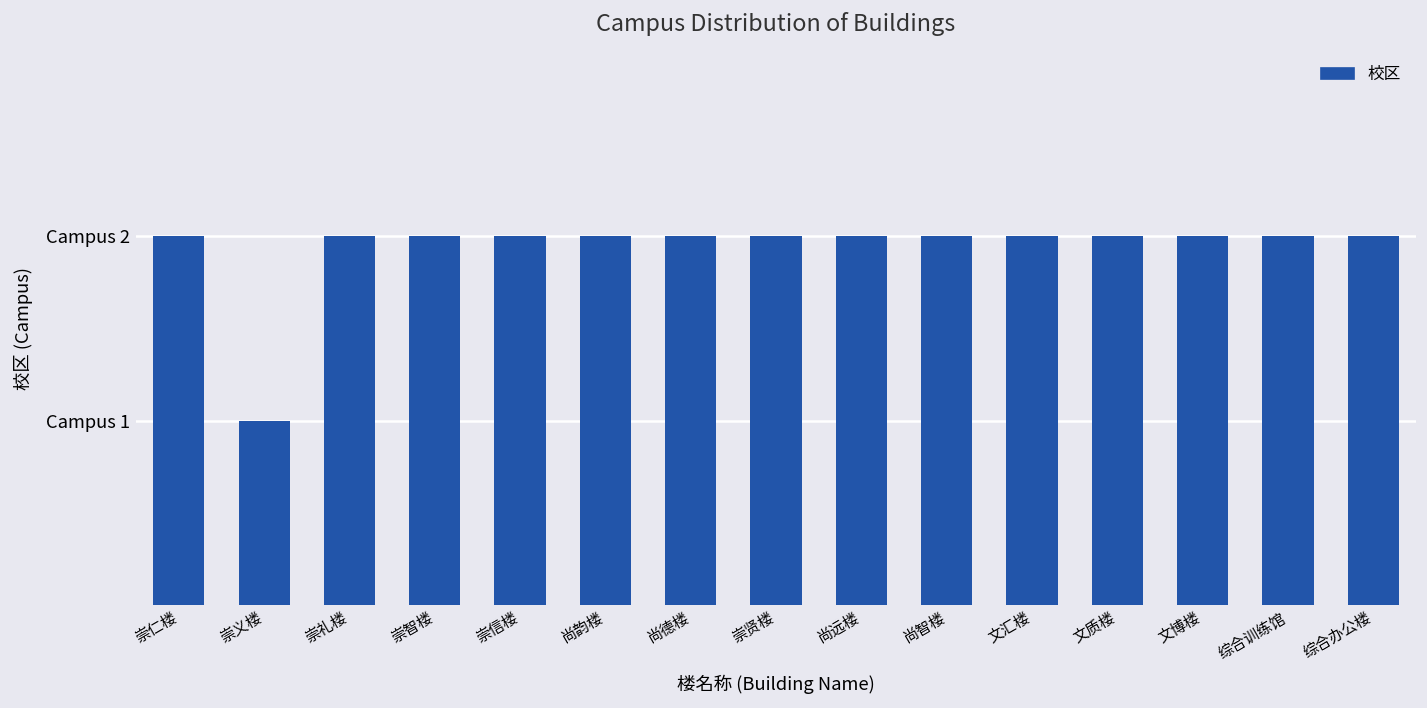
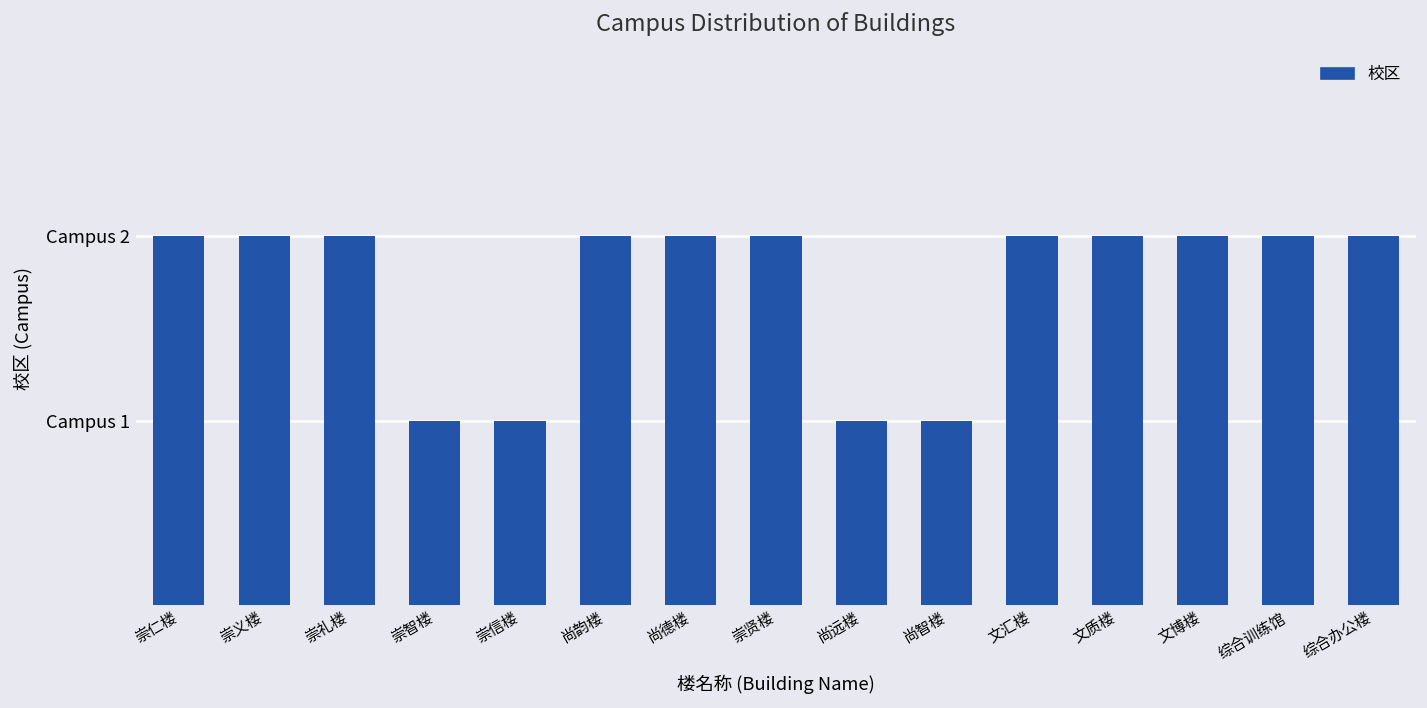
  {
    "崇仁楼": "Campus 2",
-   "崇义楼": "Campus 1",
+   "崇义楼": "Campus 2",
    "崇礼楼": "Campus 2",
-   "崇智楼": "Campus 2",
-   "崇信楼": "Campus 2",
+   "崇智楼": "Campus 1",
+   "崇信楼": "Campus 1",
    "尚韵楼": "Campus 2",
    "尚德楼": "Campus 2",
    "崇贤楼": "Campus 2",
-   "尚远楼": "Campus 2",
-   "尚智楼": "Campus 2",
+   "尚远楼": "Campus 1",
+   "尚智楼": "Campus 1",
    "文汇楼": "Campus 2",
    "文质楼": "Campus 2",
    "文博楼": "Campus 2",
    "综合训练馆": "Campus 2",
    "综合办公楼": "Campus 2"
  }
